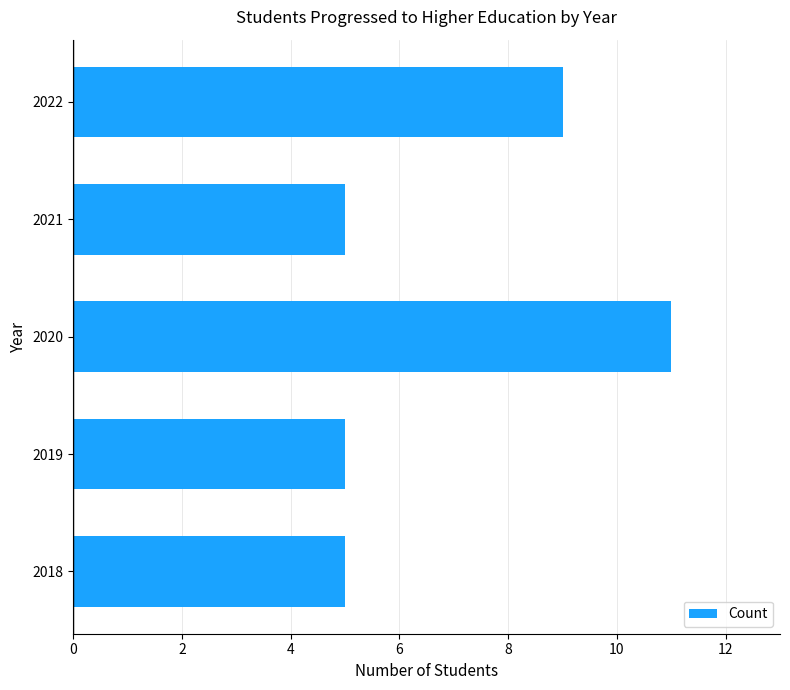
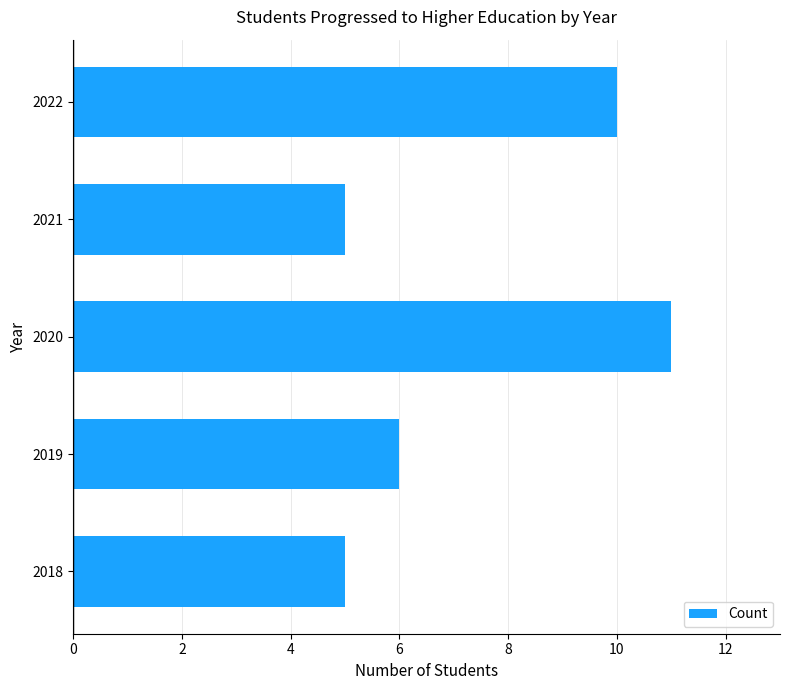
  {
-   "2022": 9,
+   "2022": 10,
    "2021": 5,
    "2020": 11,
-   "2019": 5,
+   "2019": 6,
    "2018": 5
  }
